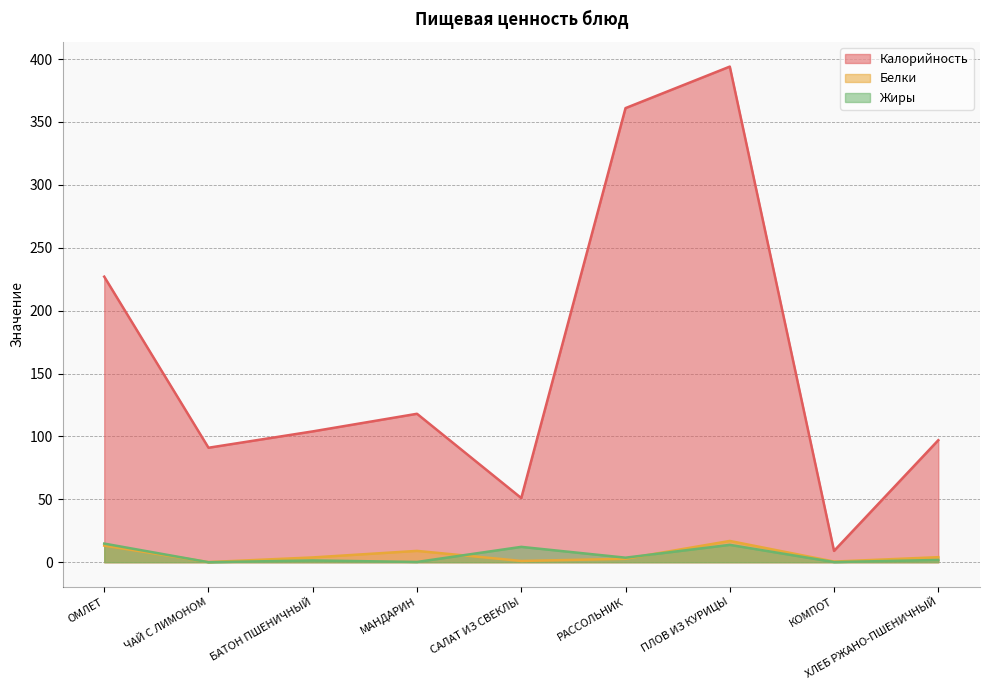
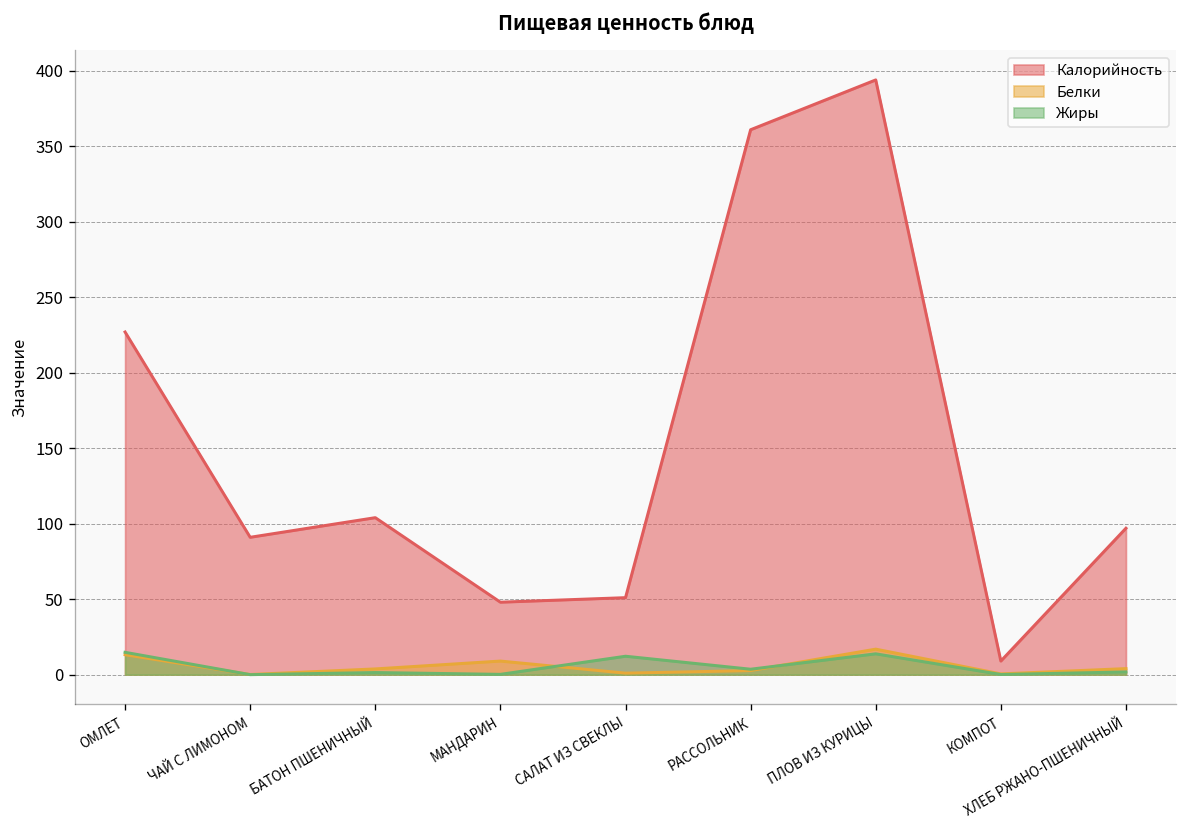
  {
    "Калорийность": {
      "ОМЛЕТ": 227,
      "ЧАЙ С ЛИМОНОМ": 91,
      "БАТОН ПШЕНИЧНЫЙ": 104,
-     "МАНДАРИН": 118,
+     "МАНДАРИН": 48,
      "САЛАТ ИЗ СВЕКЛЫ": 51,
      "РАССОЛЬНИК": 361,
      "ПЛОВ ИЗ КУРИЦЫ": 394,
      "КОМПОТ": 9,
      "ХЛЕБ РЖАНО-ПШЕНИЧНЫЙ": 97
    },
    "Белки": {
      "БАТОН ПШЕНИЧНЫЙ": 4,
      "МАНДАРИН": 9,
      "САЛАТ ИЗ СВЕКЛЫ": 1,
      "ПЛОВ ИЗ КУРИЦЫ": 17,
      "ХЛЕБ РЖАНО-ПШЕНИЧНЫЙ": 4
    },
    "Жиры": {
      "БАТОН ПШЕНИЧНЫЙ": 1,
      "МАНДАРИН": 0,
      "САЛАТ ИЗ СВЕКЛЫ": 12,
      "ПЛОВ ИЗ КУРИЦЫ": 14,
      "ХЛЕБ РЖАНО-ПШЕНИЧНЫЙ": 2
    }
  }
